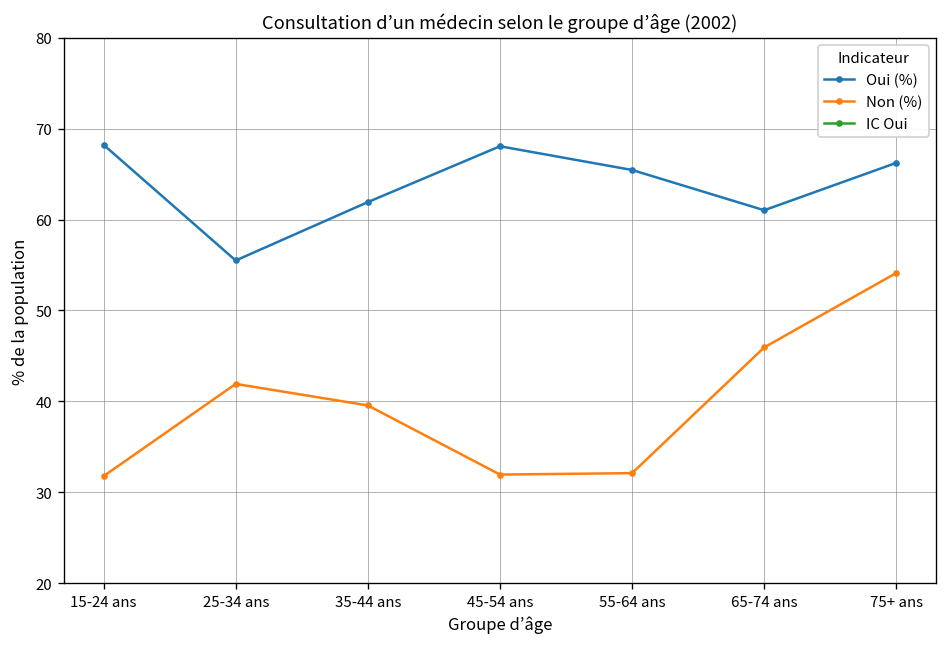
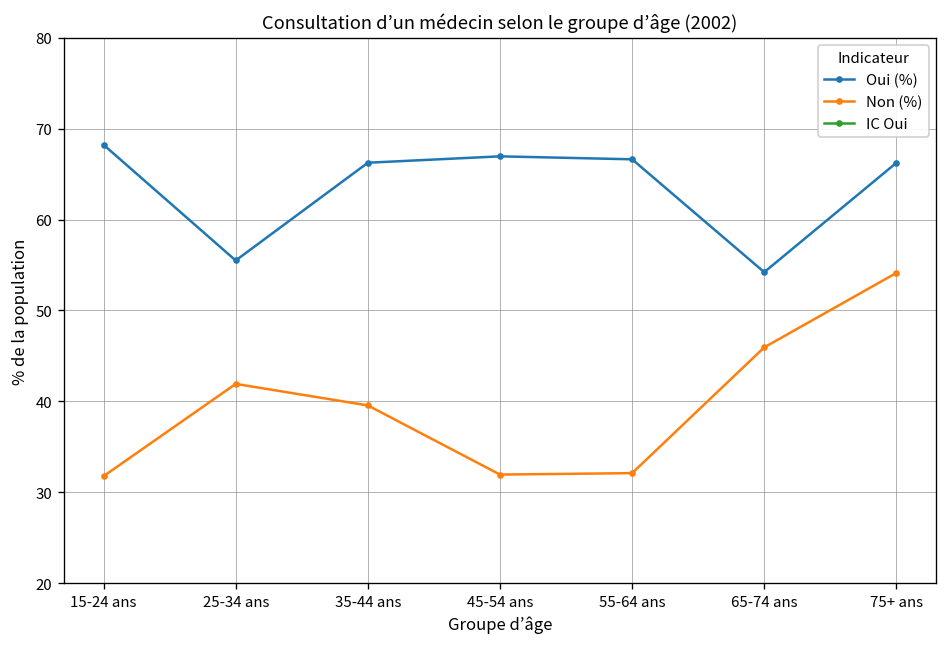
  {
    "Oui (%)": {
      "15-24 ans": 68,
      "25-34 ans": 56,
-     "35-44 ans": 62,
-     "45-54 ans": 68,
-     "55-64 ans": 65,
-     "65-74 ans": 61,
+     "35-44 ans": 66,
+     "45-54 ans": 67,
+     "55-64 ans": 67,
+     "65-74 ans": 54,
      "75+ ans": 66
    },
    "Non (%)": {
      "15-24 ans": 32,
      "25-34 ans": 42,
      "35-44 ans": 40,
      "45-54 ans": 32,
      "55-64 ans": 32,
      "65-74 ans": 46,
      "75+ ans": 54
    }
  }
